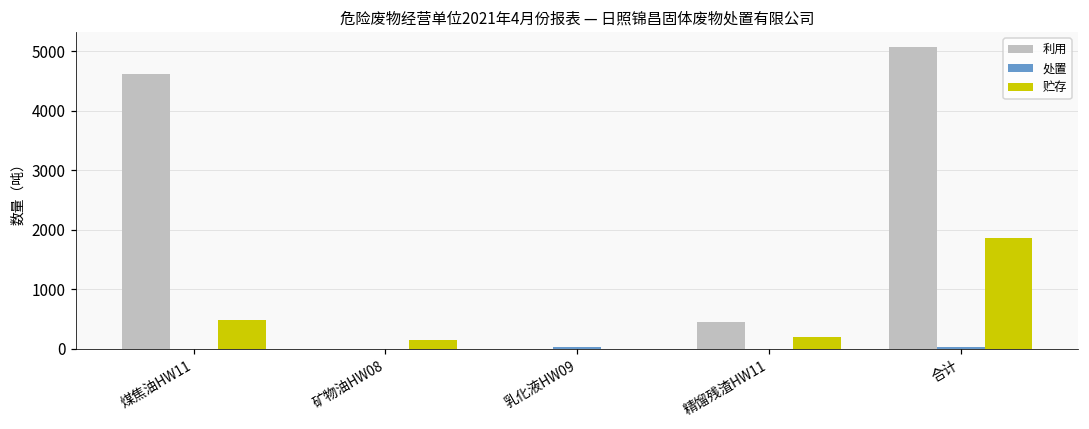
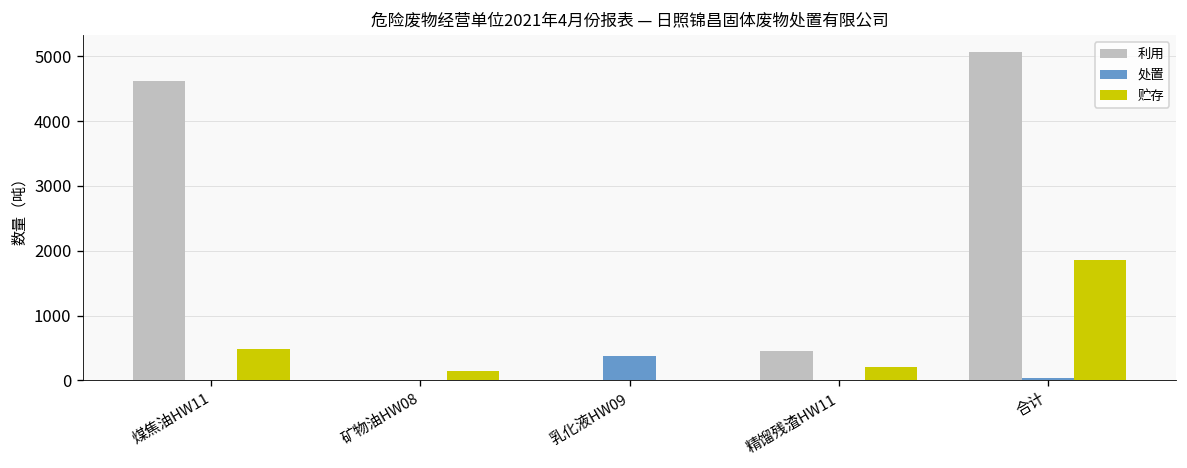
  {
    "利用": {
      "煤焦油HW11": 4600,
      "矿物油HW08": 0,
      "乳化液HW09": 0,
      "精馏残渣HW11": 500,
      "合计": 5100
    },
    "处置": {
      "煤焦油HW11": 0,
      "矿物油HW08": 0,
-     "乳化液HW09": 0,
+     "乳化液HW09": 400,
      "精馏残渣HW11": 0
    },
    "贮存": {
      "煤焦油HW11": 500,
      "矿物油HW08": 100,
      "乳化液HW09": 0,
      "精馏残渣HW11": 200,
      "合计": 1900
    }
  }
